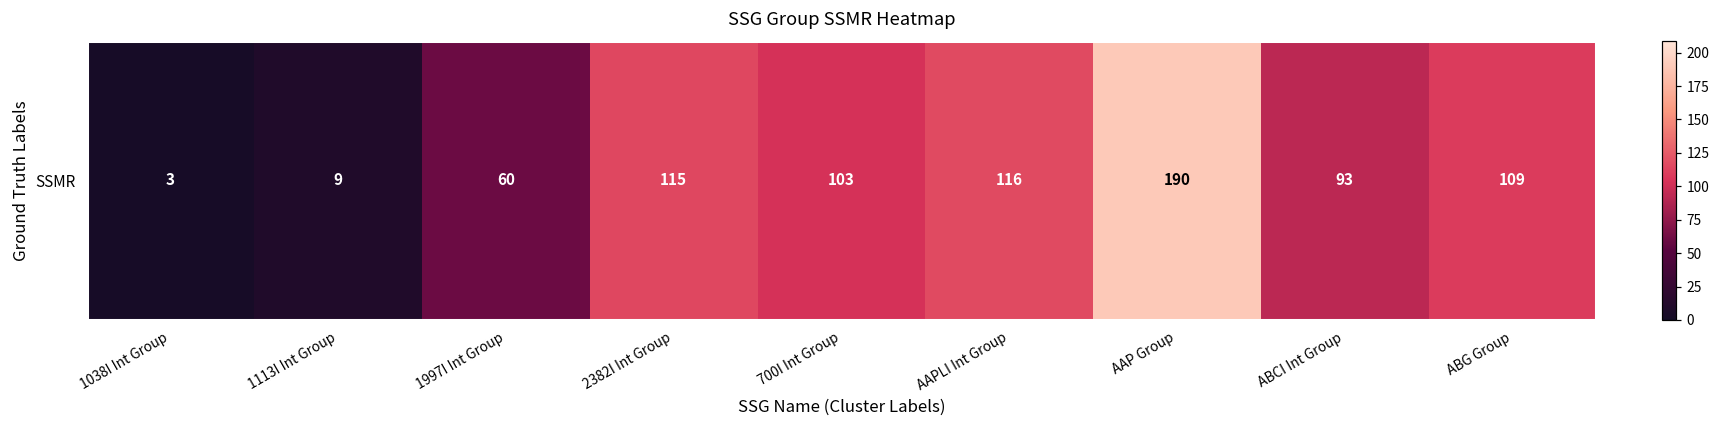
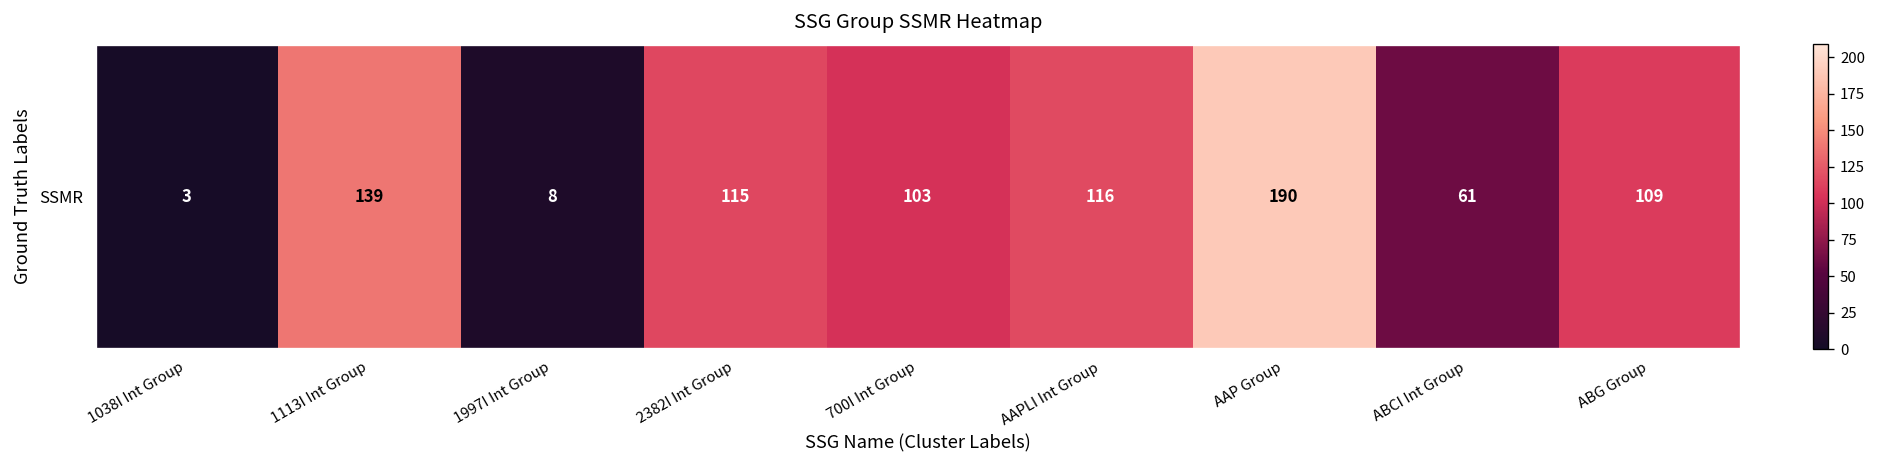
  {
    "SSMR": {
      "1038I Int Group": 3,
-     "1113I Int Group": 9,
-     "1997I Int Group": 60,
+     "1113I Int Group": 139,
+     "1997I Int Group": 8,
      "2382I Int Group": 115,
      "700I Int Group": 103,
      "AAPLI Int Group": 116,
      "AAP Group": 190,
-     "ABCI Int Group": 93,
+     "ABCI Int Group": 61,
      "ABG Group": 109
    }
  }
